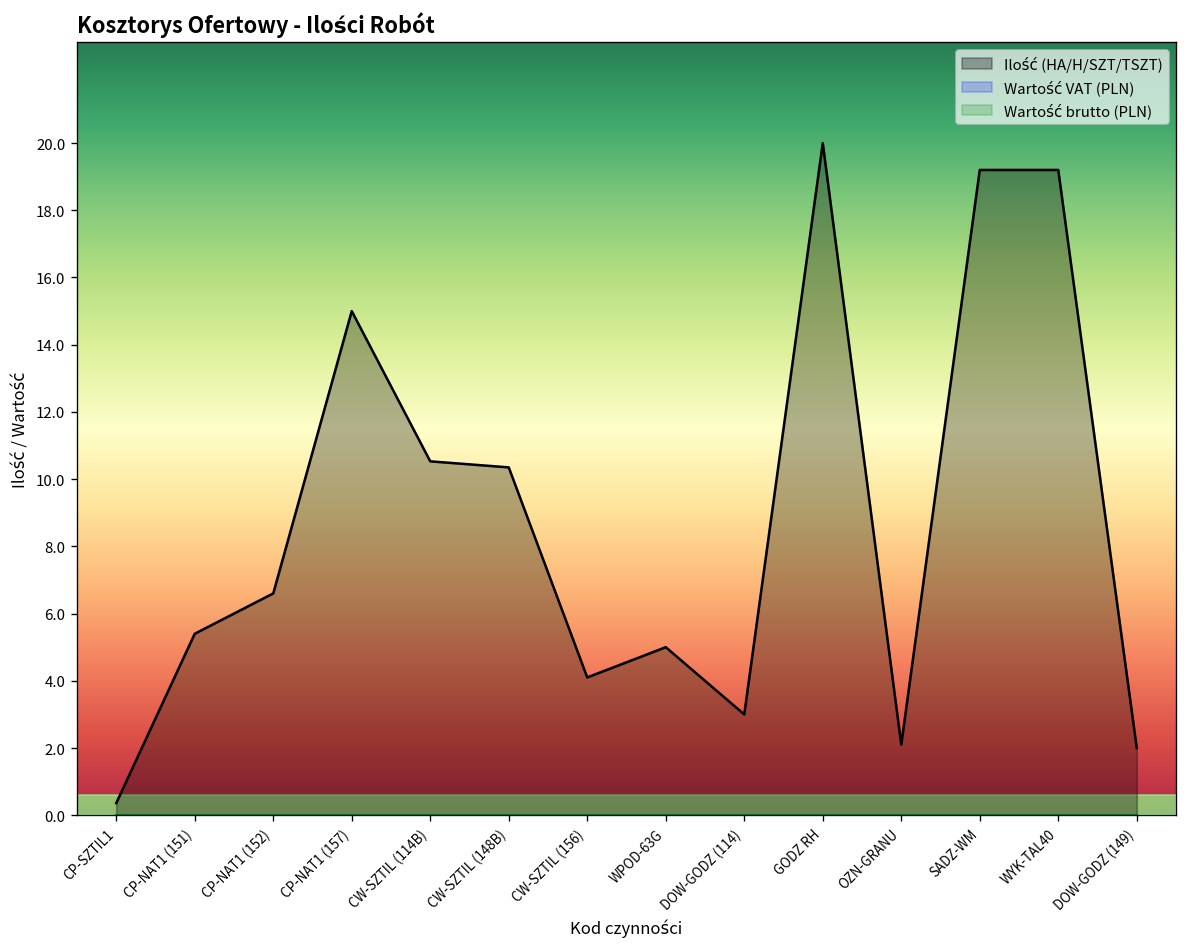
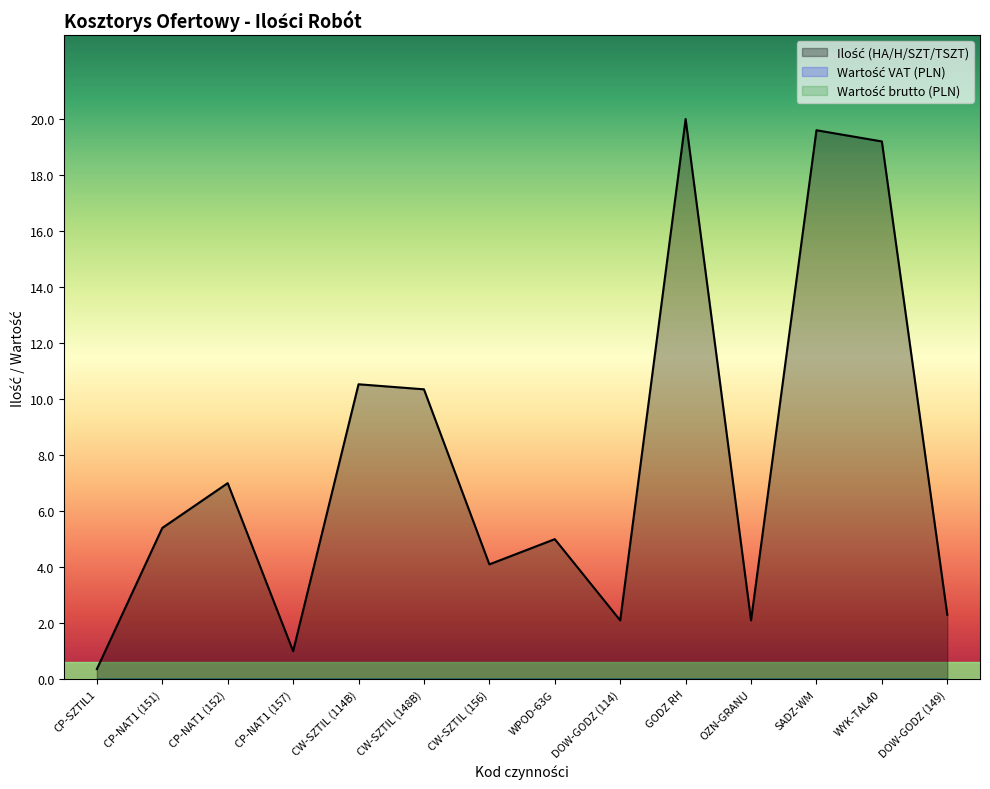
  {
    "Ilość (HA/H/SZT/TSZT)": {
      "CP-NAT1 (151)": 5.4,
-     "CP-NAT1 (152)": 6.6,
-     "CP-NAT1 (157)": 15,
+     "CP-NAT1 (152)": 7.0,
+     "CP-NAT1 (157)": 1,
      "CW-SZTIL (114B)": 10.5,
      "CW-SZTIL (148B)": 10.4,
      "CW-SZTIL (156)": 4.1,
      "WPOD-63G": 5.0,
-     "DOW-GODZ (114)": 3.0,
+     "DOW-GODZ (114)": 2.1,
      "GODZ RH": 20.0,
      "OZN-GRANU": 2.1,
-     "SADZ-WM": 19.2,
+     "SADZ-WM": 19.6,
      "WYK-TAL40": 19.2,
-     "DOW-GODZ (149)": 2.0
+     "DOW-GODZ (149)": 2.3
    }
  }
